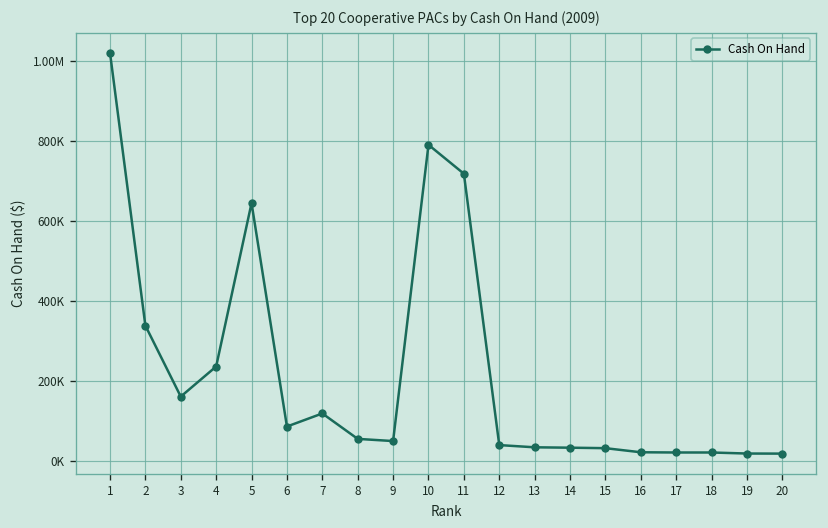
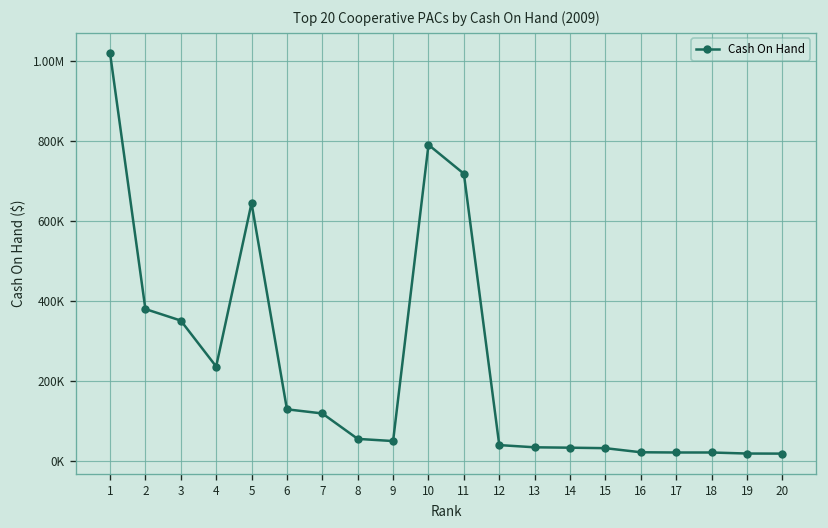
  {
    "1": 1020000,
-   "2": 340000,
-   "3": 160000,
+   "2": 380000,
+   "3": 350000,
    "4": 240000,
    "5": 640000,
-   "6": 90000,
+   "6": 130000,
    "7": 120000,
    "8": 60000,
    "9": 50000,
    "10": 790000,
    "11": 720000,
    "12": 40000,
    "13": 30000,
    "14": 30000,
    "15": 30000,
    "16": 20000,
    "17": 20000,
    "18": 20000,
    "19": 20000,
    "20": 20000
  }
